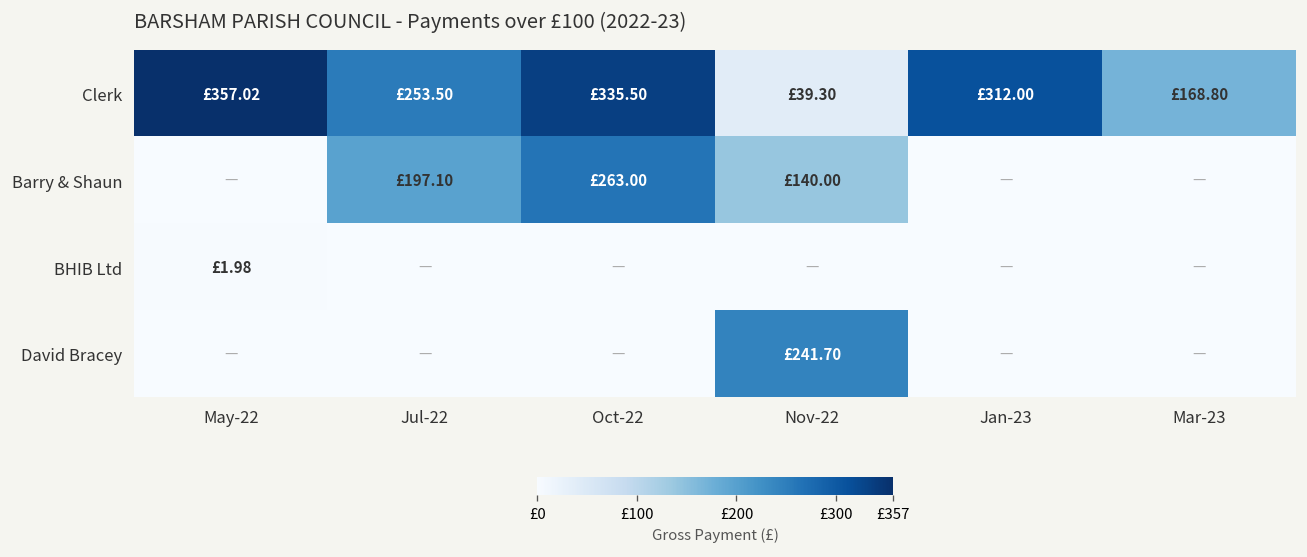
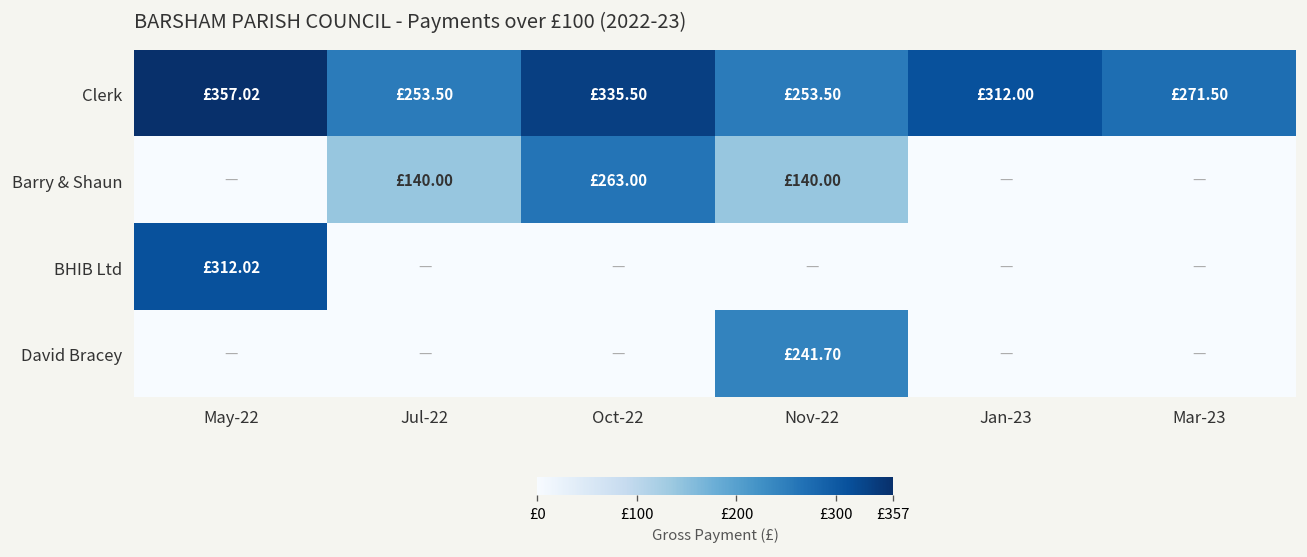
  {
    "Clerk": {
      "May-22": "£357.02",
      "Jul-22": "£253.50",
      "Oct-22": "£335.50",
-     "Nov-22": "£39.30",
+     "Nov-22": "£253.50",
      "Jan-23": "£312.00",
-     "Mar-23": "£168.80"
+     "Mar-23": "£271.50"
    },
    "Barry & Shaun": {
-     "Jul-22": "£197.10",
+     "Jul-22": "£140.00",
      "Oct-22": "£263.00",
      "Nov-22": "£140.00"
    },
    "BHIB Ltd": {
-     "May-22": "£1.98"
+     "May-22": "£312.02"
    },
    "David Bracey": {
      "Nov-22": "£241.70"
    }
  }
